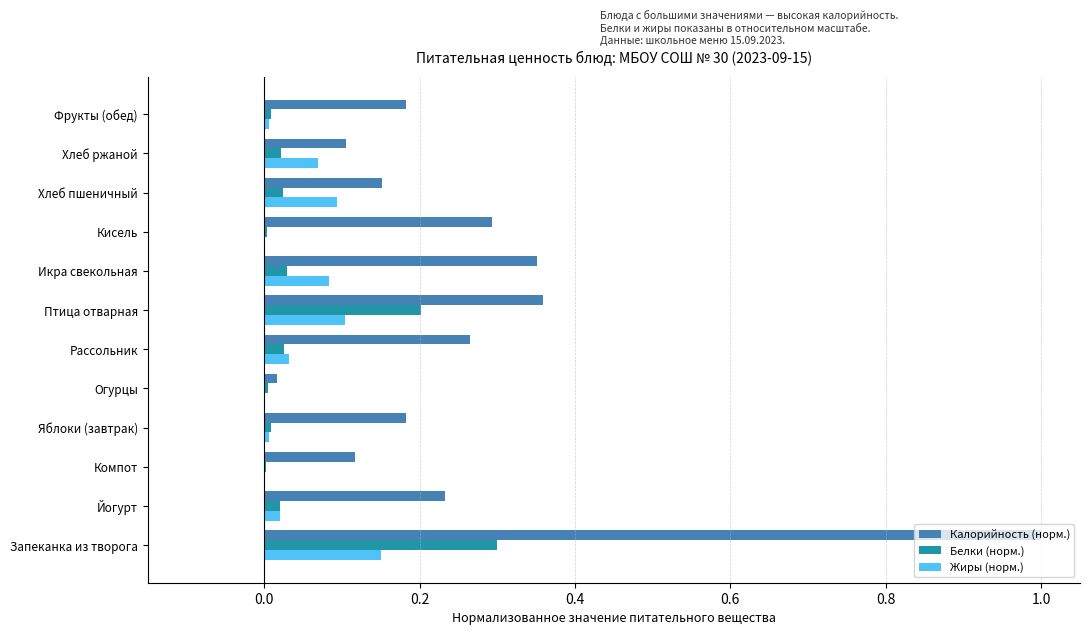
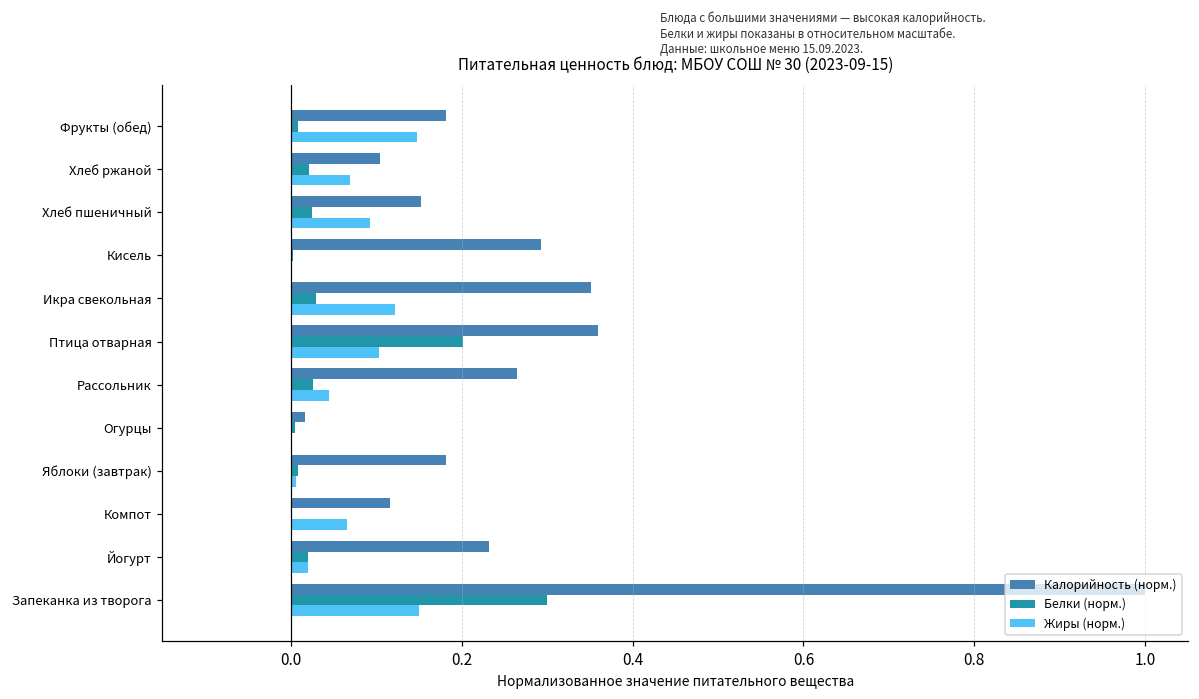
  {
    "Жиры (норм.)": {
-     "Фрукты (обед)": 0.01,
+     "Фрукты (обед)": 0.15,
      "Хлеб ржаной": 0.07,
      "Хлеб пшеничный": 0.09,
-     "Икра свекольная": 0.08,
+     "Икра свекольная": 0.12,
      "Птица отварная": 0.10,
-     "Рассольник": 0.03,
+     "Рассольник": 0.04,
      "Яблоки (завтрак)": 0.01,
-     "Компот": 0.00,
+     "Компот": 0.07,
      "Йогурт": 0.02,
      "Запеканка из творога": 0.15
    }
  }
